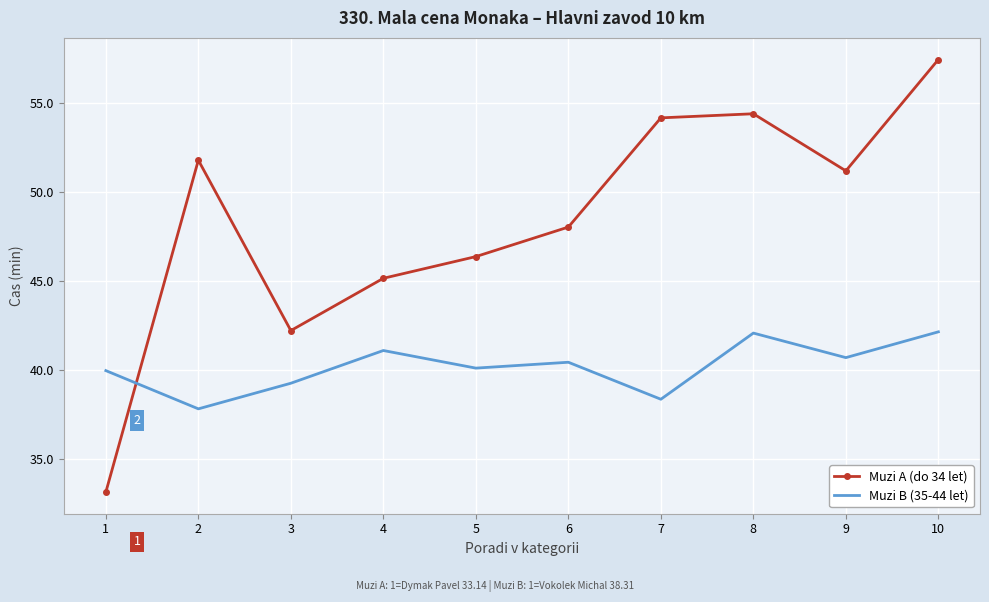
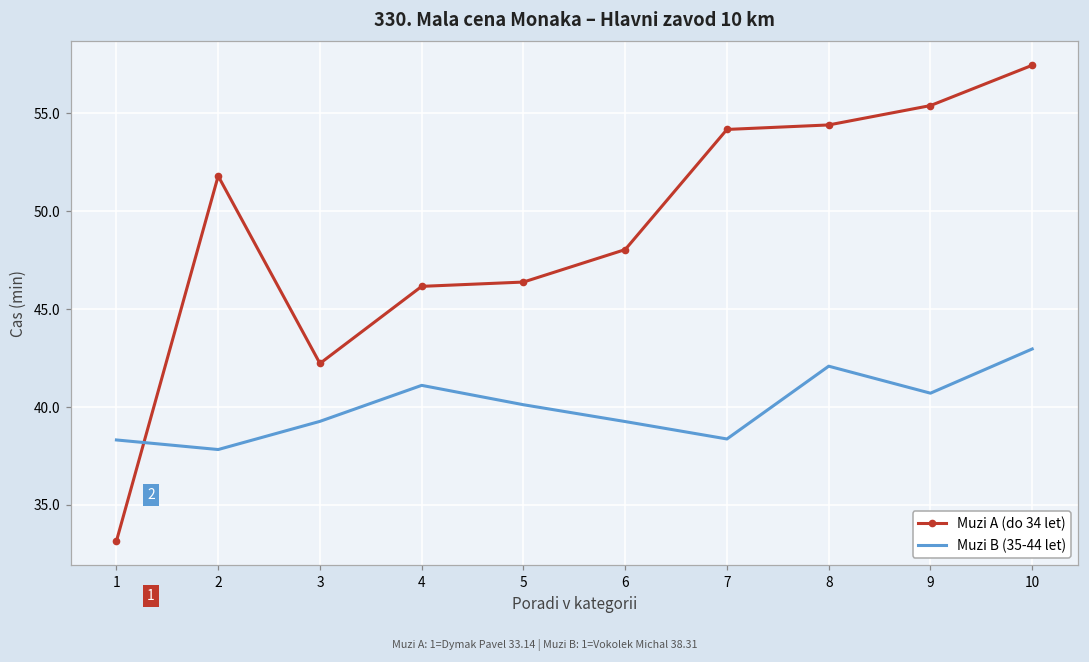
  {
    "Muzi A (do 34 let)": {
      "1": 33.1,
      "2": 51.8,
      "3": 42.2,
-     "4": 45.2,
+     "4": 46.2,
      "5": 46.4,
      "6": 48.0,
      "7": 54.2,
      "8": 54.4,
-     "9": 51.2,
+     "9": 55.4,
      "10": 57.5
    },
    "Muzi B (35-44 let)": {
-     "1": 40.0,
+     "1": 38.3,
      "2": 37.8,
      "3": 39.3,
      "4": 41.1,
      "5": 40.1,
-     "6": 40.4,
+     "6": 39.3,
      "7": 38.4,
      "8": 42.1,
      "9": 40.7,
-     "10": 42.2
+     "10": 43.0
    }
  }
